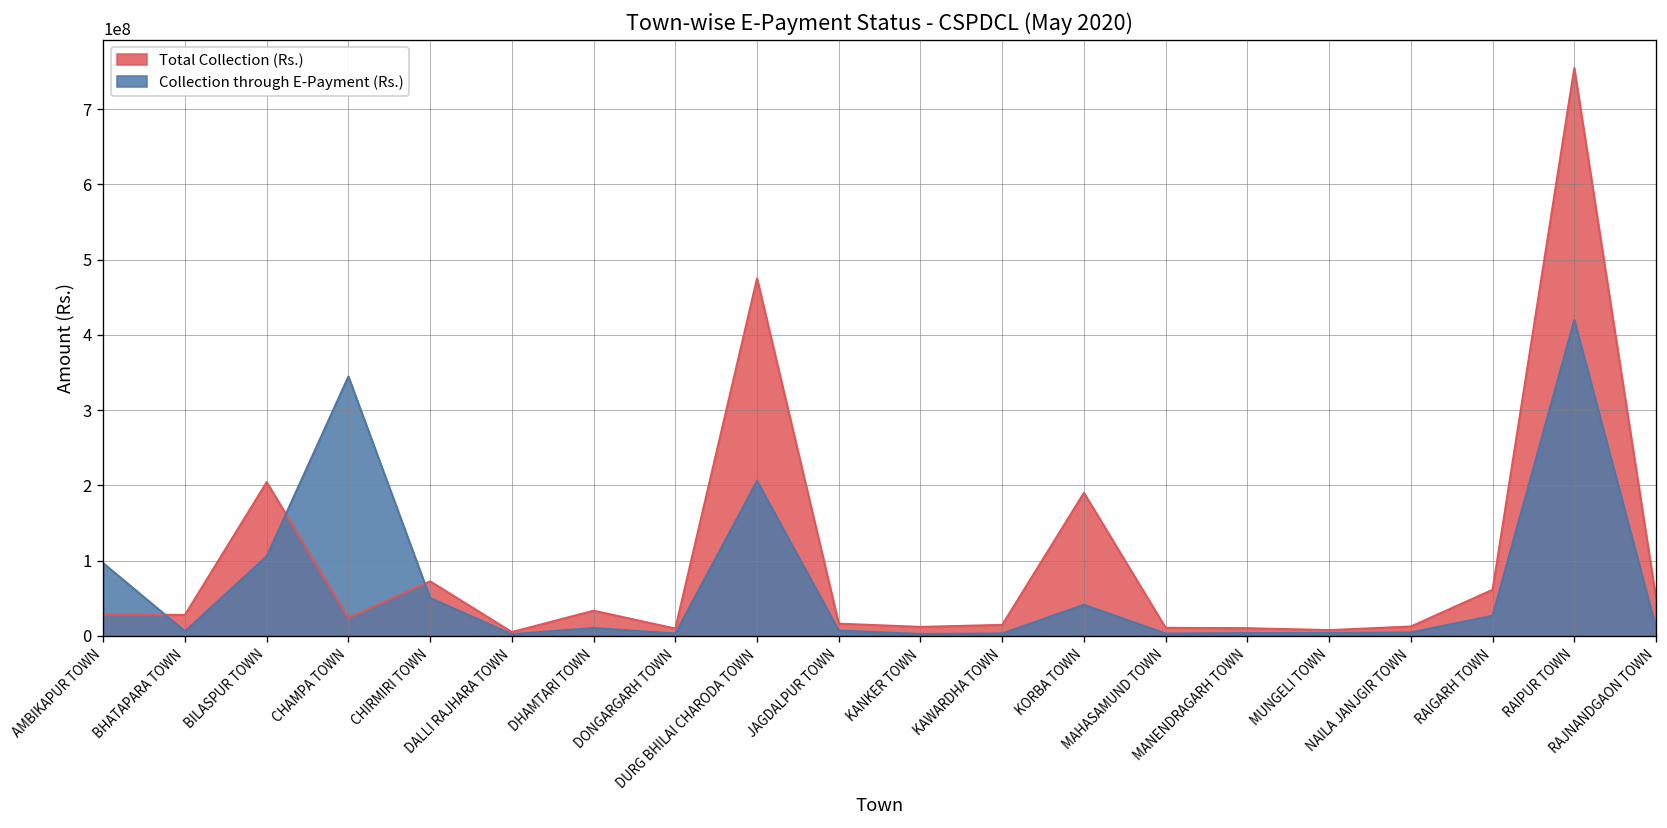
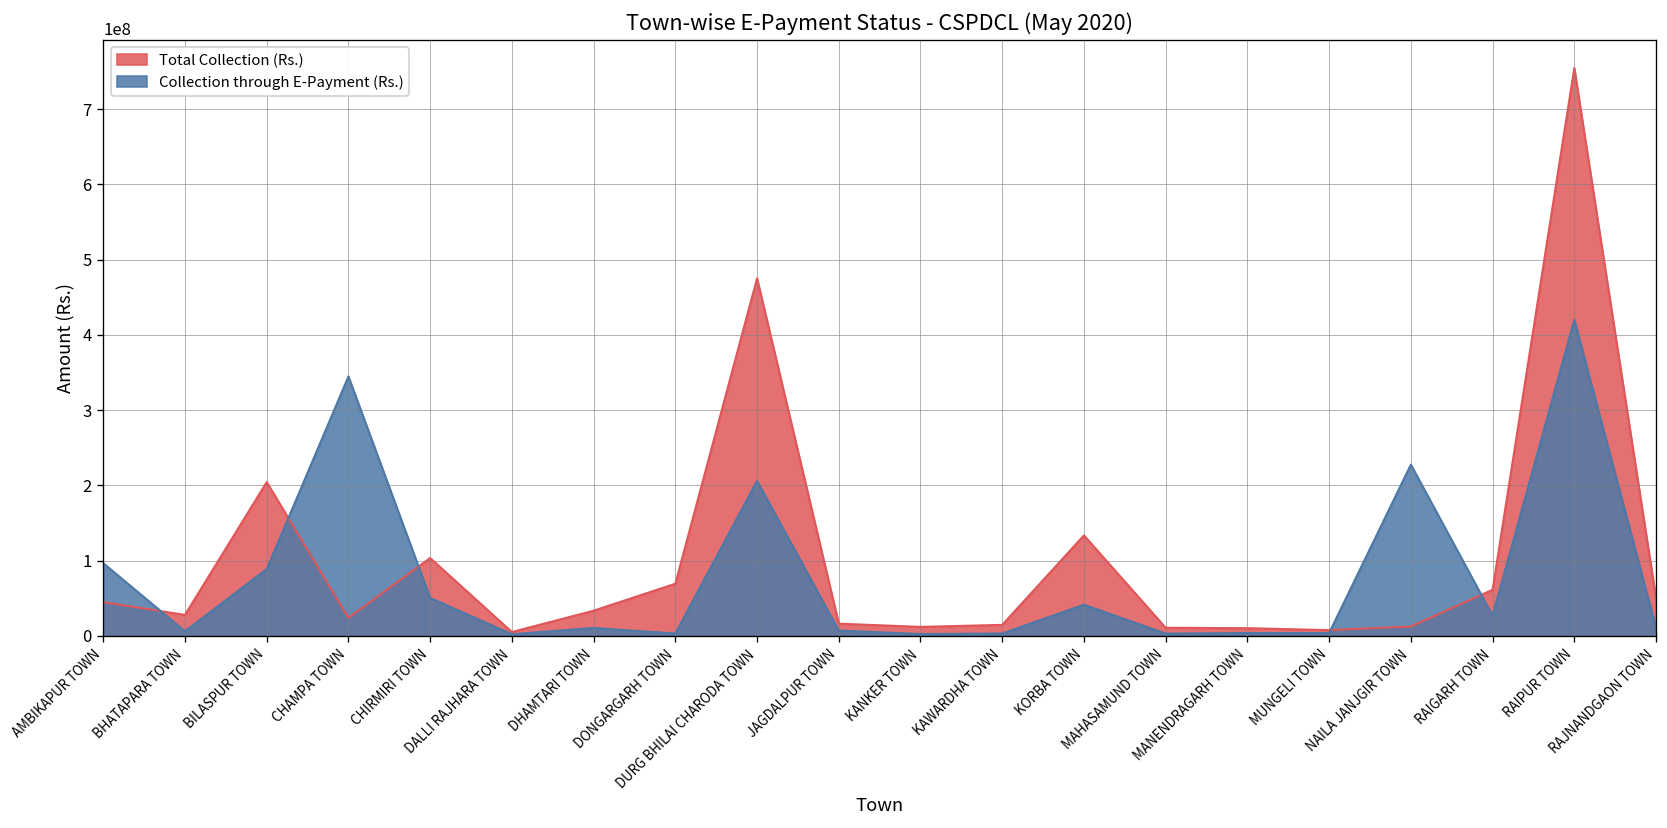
  {
    "Total Collection (Rs.)": {
-     "AMBIKAPUR TOWN": 30000000,
+     "AMBIKAPUR TOWN": 40000000,
      "BHATAPARA TOWN": 30000000,
      "BILASPUR TOWN": 200000000,
      "CHAMPA TOWN": 20000000,
-     "CHIRMIRI TOWN": 70000000,
+     "CHIRMIRI TOWN": 100000000,
      "DHAMTARI TOWN": 30000000,
-     "DONGARGARH TOWN": 10000000,
+     "DONGARGARH TOWN": 70000000,
      "DURG BHILAI CHARODA TOWN": 480000000,
      "JAGDALPUR TOWN": 20000000,
      "KANKER TOWN": 10000000,
      "KAWARDHA TOWN": 10000000,
-     "KORBA TOWN": 190000000,
+     "KORBA TOWN": 130000000,
      "MAHASAMUND TOWN": 10000000,
      "MANENDRAGARH TOWN": 10000000,
      "NAILA JANJGIR TOWN": 10000000,
      "RAIGARH TOWN": 60000000,
      "RAIPUR TOWN": 750000000,
      "RAJNANDGAON TOWN": 50000000
    },
    "Collection through E-Payment (Rs.)": {
      "AMBIKAPUR TOWN": 100000000,
      "BHATAPARA TOWN": 10000000,
-     "BILASPUR TOWN": 110000000,
+     "BILASPUR TOWN": 90000000,
      "CHAMPA TOWN": 340000000,
      "CHIRMIRI TOWN": 50000000,
      "DHAMTARI TOWN": 10000000,
      "DONGARGARH TOWN": 0,
      "DURG BHILAI CHARODA TOWN": 210000000,
      "JAGDALPUR TOWN": 10000000,
      "KANKER TOWN": 0,
      "KAWARDHA TOWN": 0,
      "KORBA TOWN": 40000000,
      "MAHASAMUND TOWN": 0,
      "MANENDRAGARH TOWN": 0,
-     "NAILA JANJGIR TOWN": 0,
+     "NAILA JANJGIR TOWN": 230000000,
      "RAIGARH TOWN": 30000000,
      "RAIPUR TOWN": 420000000,
      "RAJNANDGAON TOWN": 10000000
    }
  }
